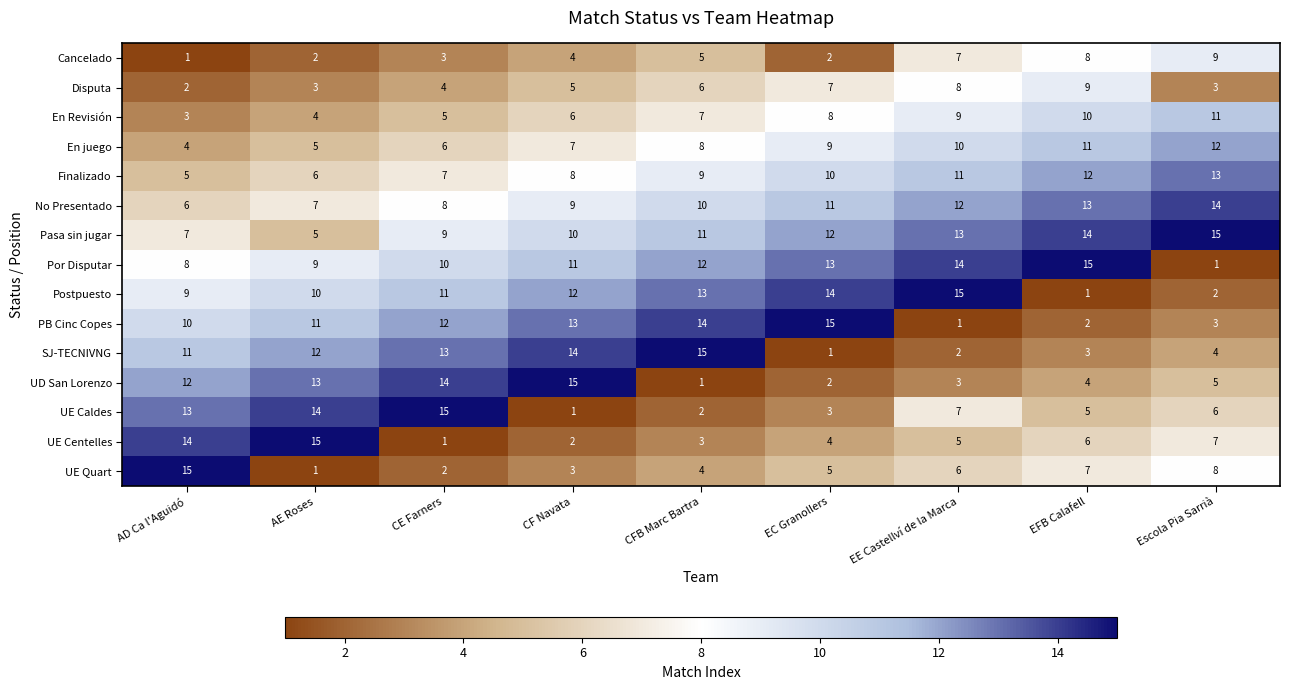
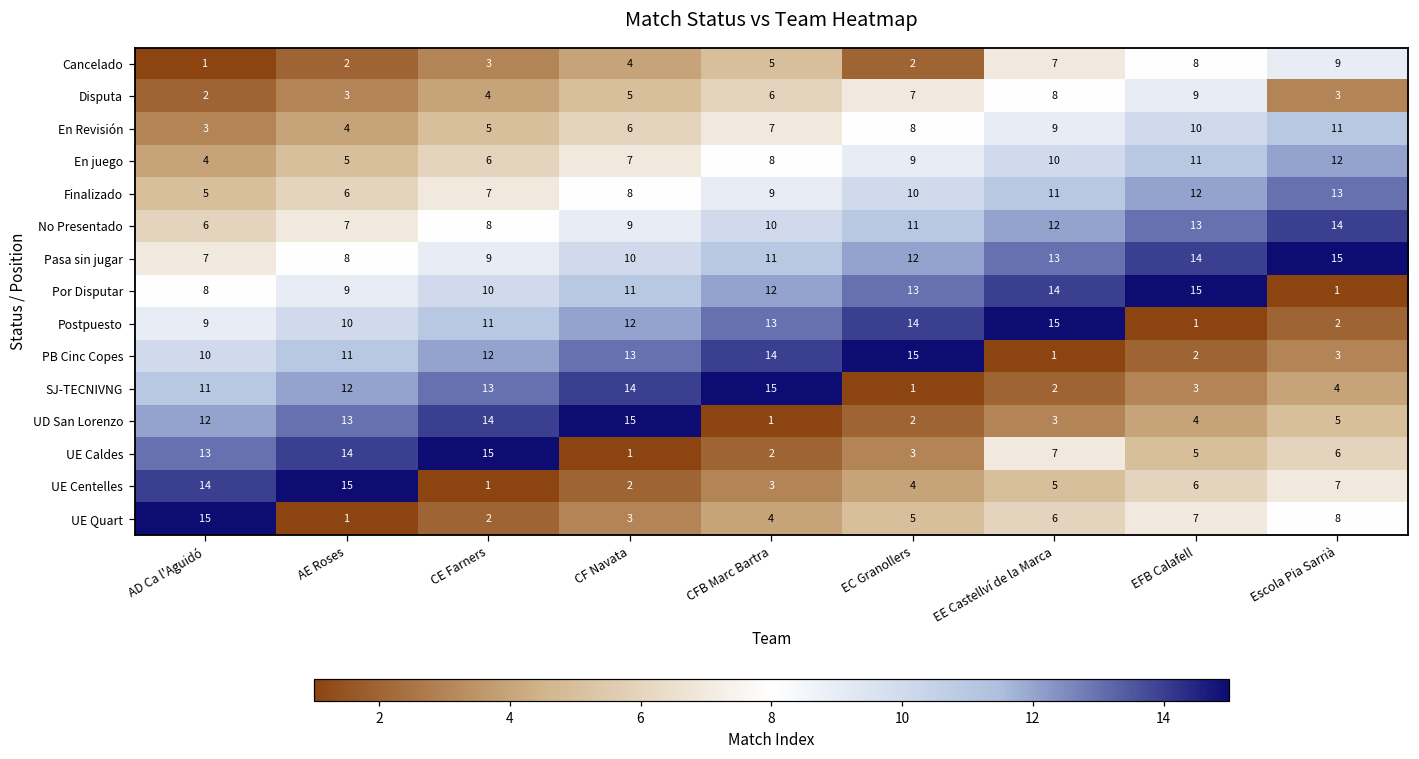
  {
    "Cancelado": {
      "AD Ca l'Aguidó": 1,
      "AE Roses": 2,
      "CE Farners": 3,
      "CF Navata": 4,
      "CFB Marc Bartra": 5,
      "EC Granollers": 2,
      "EE Castellví de la Marca": 7,
      "EFB Calafell": 8,
      "Escola Pia Sarrià": 9
    },
    "Disputa": {
      "AD Ca l'Aguidó": 2,
      "AE Roses": 3,
      "CE Farners": 4,
      "CF Navata": 5,
      "CFB Marc Bartra": 6,
      "EC Granollers": 7,
      "EE Castellví de la Marca": 8,
      "EFB Calafell": 9,
      "Escola Pia Sarrià": 3
    },
    "En Revisión": {
      "AD Ca l'Aguidó": 3,
      "AE Roses": 4,
      "CE Farners": 5,
      "CF Navata": 6,
      "CFB Marc Bartra": 7,
      "EC Granollers": 8,
      "EE Castellví de la Marca": 9,
      "EFB Calafell": 10,
      "Escola Pia Sarrià": 11
    },
    "En juego": {
      "AD Ca l'Aguidó": 4,
      "AE Roses": 5,
      "CE Farners": 6,
      "CF Navata": 7,
      "CFB Marc Bartra": 8,
      "EC Granollers": 9,
      "EE Castellví de la Marca": 10,
      "EFB Calafell": 11,
      "Escola Pia Sarrià": 12
    },
    "Finalizado": {
      "AD Ca l'Aguidó": 5,
      "AE Roses": 6,
      "CE Farners": 7,
      "CF Navata": 8,
      "CFB Marc Bartra": 9,
      "EC Granollers": 10,
      "EE Castellví de la Marca": 11,
      "EFB Calafell": 12,
      "Escola Pia Sarrià": 13
    },
    "No Presentado": {
      "AD Ca l'Aguidó": 6,
      "AE Roses": 7,
      "CE Farners": 8,
      "CF Navata": 9,
      "CFB Marc Bartra": 10,
      "EC Granollers": 11,
      "EE Castellví de la Marca": 12,
      "EFB Calafell": 13,
      "Escola Pia Sarrià": 14
    },
    "Pasa sin jugar": {
      "AD Ca l'Aguidó": 7,
-     "AE Roses": 5,
+     "AE Roses": 8,
      "CE Farners": 9,
      "CF Navata": 10,
      "CFB Marc Bartra": 11,
      "EC Granollers": 12,
      "EE Castellví de la Marca": 13,
      "EFB Calafell": 14,
      "Escola Pia Sarrià": 15
    },
    "Por Disputar": {
      "AD Ca l'Aguidó": 8,
      "AE Roses": 9,
      "CE Farners": 10,
      "CF Navata": 11,
      "CFB Marc Bartra": 12,
      "EC Granollers": 13,
      "EE Castellví de la Marca": 14,
      "EFB Calafell": 15,
      "Escola Pia Sarrià": 1
    },
    "Postpuesto": {
      "AD Ca l'Aguidó": 9,
      "AE Roses": 10,
      "CE Farners": 11,
      "CF Navata": 12,
      "CFB Marc Bartra": 13,
      "EC Granollers": 14,
      "EE Castellví de la Marca": 15,
      "EFB Calafell": 1,
      "Escola Pia Sarrià": 2
    },
    "PB Cinc Copes": {
      "AD Ca l'Aguidó": 10,
      "AE Roses": 11,
      "CE Farners": 12,
      "CF Navata": 13,
      "CFB Marc Bartra": 14,
      "EC Granollers": 15,
      "EE Castellví de la Marca": 1,
      "EFB Calafell": 2,
      "Escola Pia Sarrià": 3
    },
    "SJ-TECNIVNG": {
      "AD Ca l'Aguidó": 11,
      "AE Roses": 12,
      "CE Farners": 13,
      "CF Navata": 14,
      "CFB Marc Bartra": 15,
      "EC Granollers": 1,
      "EE Castellví de la Marca": 2,
      "EFB Calafell": 3,
      "Escola Pia Sarrià": 4
    },
    "UD San Lorenzo": {
      "AD Ca l'Aguidó": 12,
      "AE Roses": 13,
      "CE Farners": 14,
      "CF Navata": 15,
      "CFB Marc Bartra": 1,
      "EC Granollers": 2,
      "EE Castellví de la Marca": 3,
      "EFB Calafell": 4,
      "Escola Pia Sarrià": 5
    },
    "UE Caldes": {
      "AD Ca l'Aguidó": 13,
      "AE Roses": 14,
      "CE Farners": 15,
      "CF Navata": 1,
      "CFB Marc Bartra": 2,
      "EC Granollers": 3,
      "EE Castellví de la Marca": 7,
      "EFB Calafell": 5,
      "Escola Pia Sarrià": 6
    },
    "UE Centelles": {
      "AD Ca l'Aguidó": 14,
      "AE Roses": 15,
      "CE Farners": 1,
      "CF Navata": 2,
      "CFB Marc Bartra": 3,
      "EC Granollers": 4,
      "EE Castellví de la Marca": 5,
      "EFB Calafell": 6,
      "Escola Pia Sarrià": 7
    },
    "UE Quart": {
      "AD Ca l'Aguidó": 15,
      "AE Roses": 1,
      "CE Farners": 2,
      "CF Navata": 3,
      "CFB Marc Bartra": 4,
      "EC Granollers": 5,
      "EE Castellví de la Marca": 6,
      "EFB Calafell": 7,
      "Escola Pia Sarrià": 8
    }
  }
